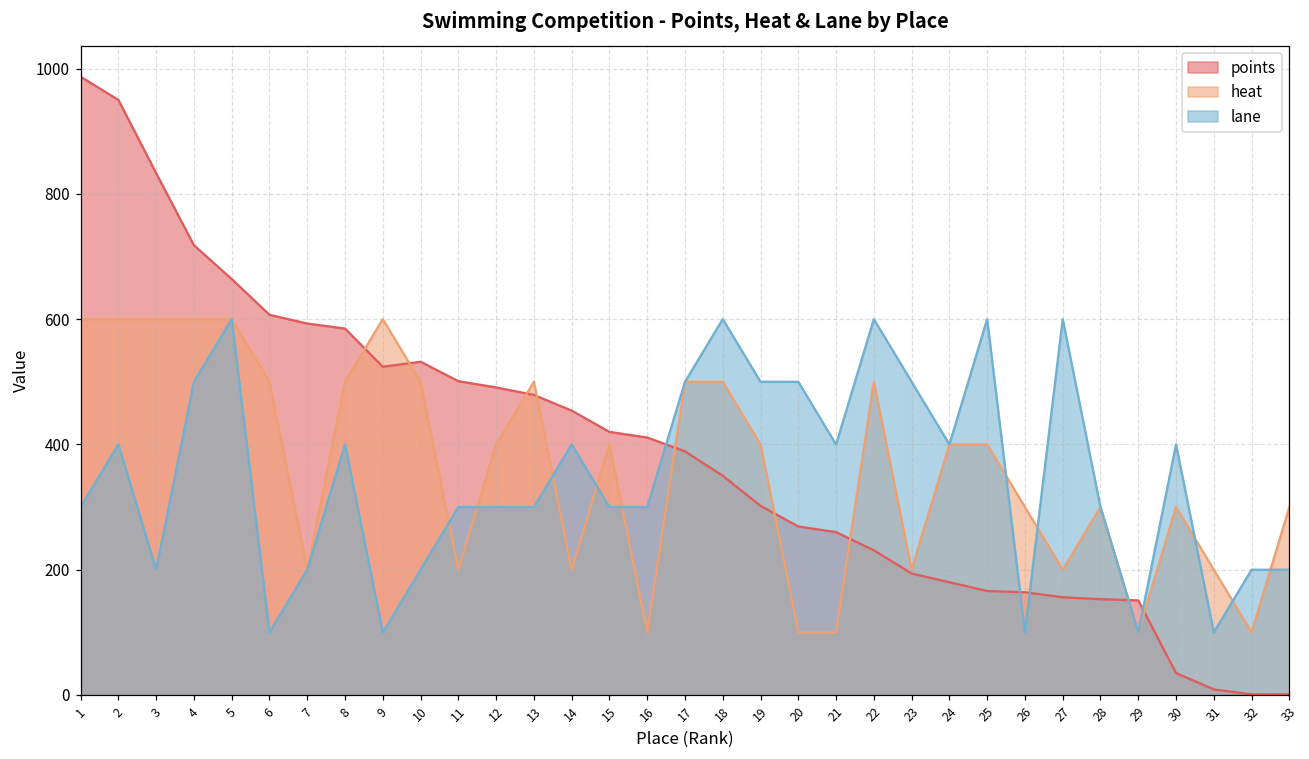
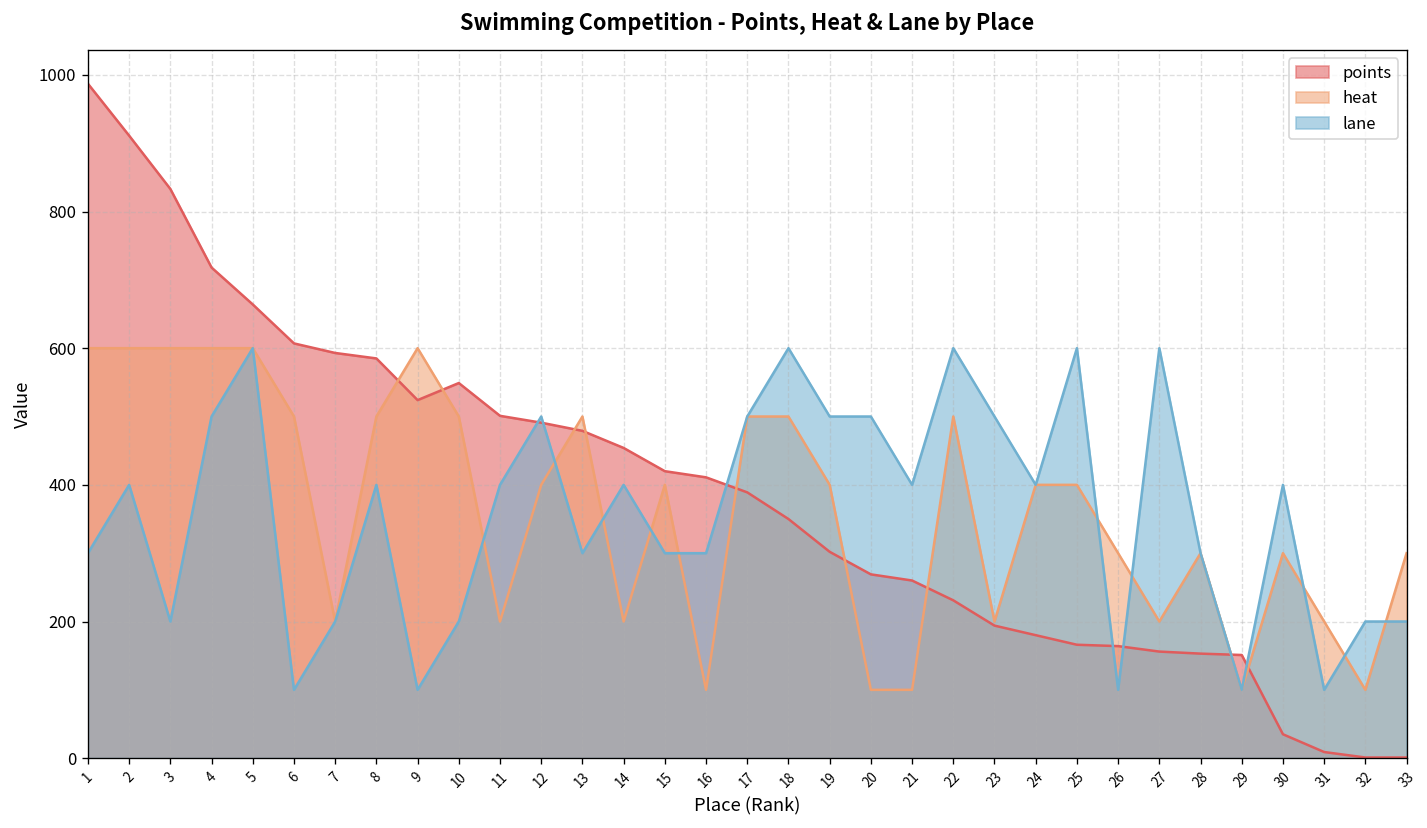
  {
    "points": {
      "1": 990,
-     "2": 950,
+     "2": 910,
      "3": 830,
      "4": 720,
      "5": 660,
      "6": 610,
      "7": 590,
      "8": 590,
      "9": 520,
-     "10": 530,
+     "10": 550,
      "11": 500,
      "12": 490,
      "13": 480,
      "14": 450,
      "15": 420,
      "16": 410,
      "17": 390,
      "18": 350,
      "19": 300,
      "20": 270,
      "21": 260,
      "22": 230,
      "23": 190,
      "24": 180,
      "25": 170,
      "26": 160,
      "27": 160,
      "28": 150,
      "29": 150,
      "30": 40,
      "31": 10,
      "32": 0,
      "33": 0
    },
    "heat": {
      "1": 600,
      "2": 600,
      "3": 600,
      "4": 600,
      "6": 500,
      "8": 500,
      "9": 600,
      "10": 500,
      "11": 200,
      "12": 400,
      "13": 500,
      "14": 200,
      "15": 400,
      "16": 100,
      "18": 500,
      "19": 400,
      "20": 100,
      "21": 100,
      "22": 500,
      "23": 200,
      "25": 400,
      "26": 300,
      "27": 200,
      "30": 300,
      "31": 200,
      "32": 100,
      "33": 300
    },
    "lane": {
      "1": 300,
      "2": 400,
      "3": 200,
      "4": 500,
      "6": 100,
      "8": 400,
      "9": 100,
      "10": 200,
-     "11": 300,
-     "12": 300,
+     "11": 400,
+     "12": 500,
      "13": 300,
      "14": 400,
      "15": 300,
      "16": 300,
      "18": 600,
      "19": 500,
      "20": 500,
      "21": 400,
      "22": 600,
      "23": 500,
      "25": 600,
      "26": 100,
      "27": 600,
      "30": 400,
      "31": 100,
      "32": 200,
      "33": 200
    }
  }
